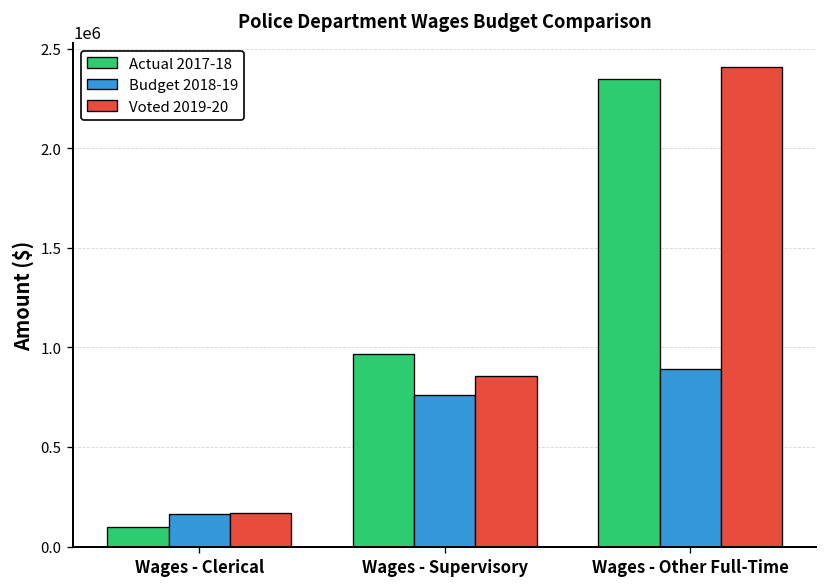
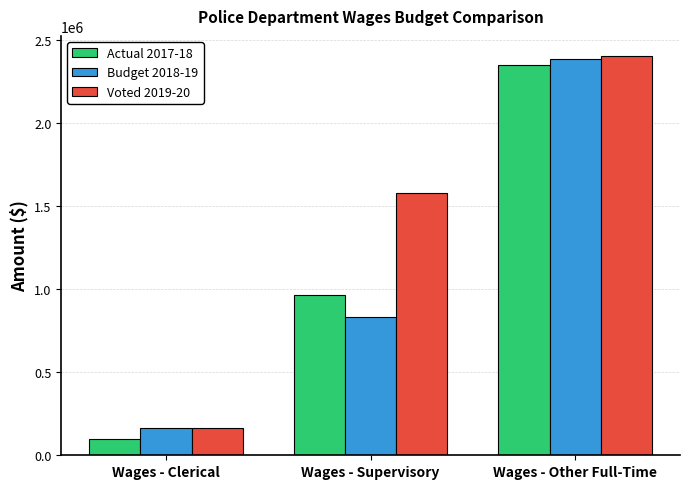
  {
    "Actual 2017-18": {
      "Wages - Clerical": 100000,
      "Wages - Supervisory": 970000,
      "Wages - Other Full-Time": 2350000
    },
    "Budget 2018-19": {
      "Wages - Clerical": 160000,
-     "Wages - Supervisory": 760000,
-     "Wages - Other Full-Time": 890000
+     "Wages - Supervisory": 840000,
+     "Wages - Other Full-Time": 2390000
    },
    "Voted 2019-20": {
      "Wages - Clerical": 170000,
-     "Wages - Supervisory": 860000,
+     "Wages - Supervisory": 1580000,
      "Wages - Other Full-Time": 2410000
    }
  }
